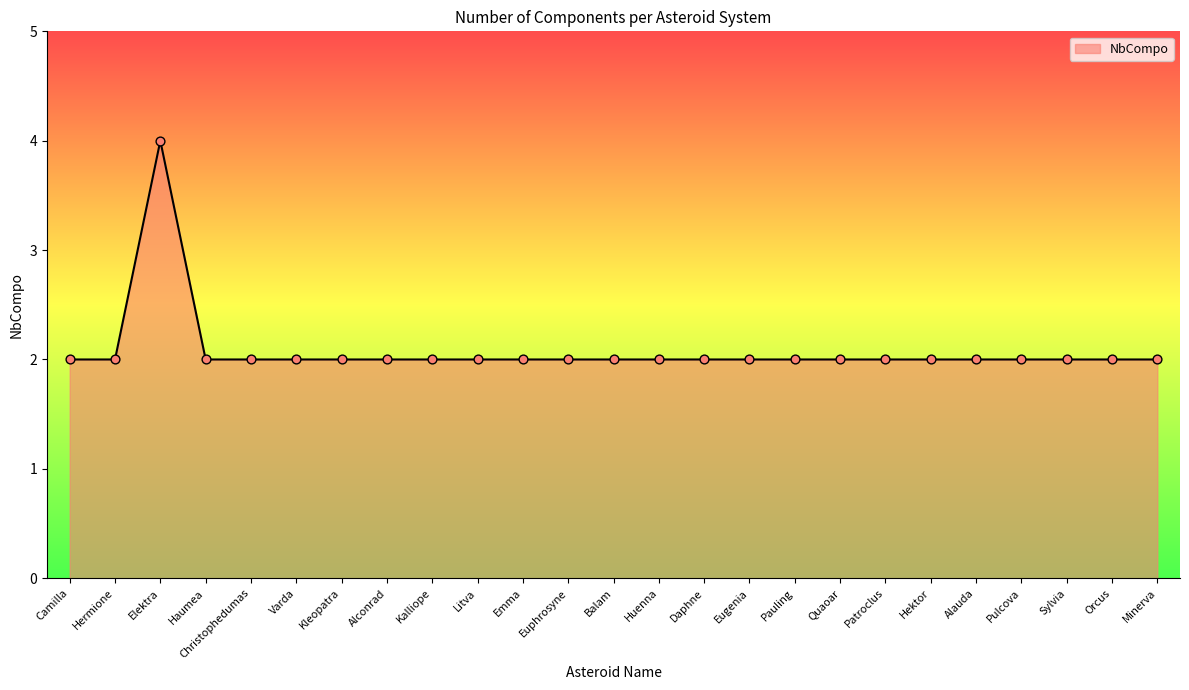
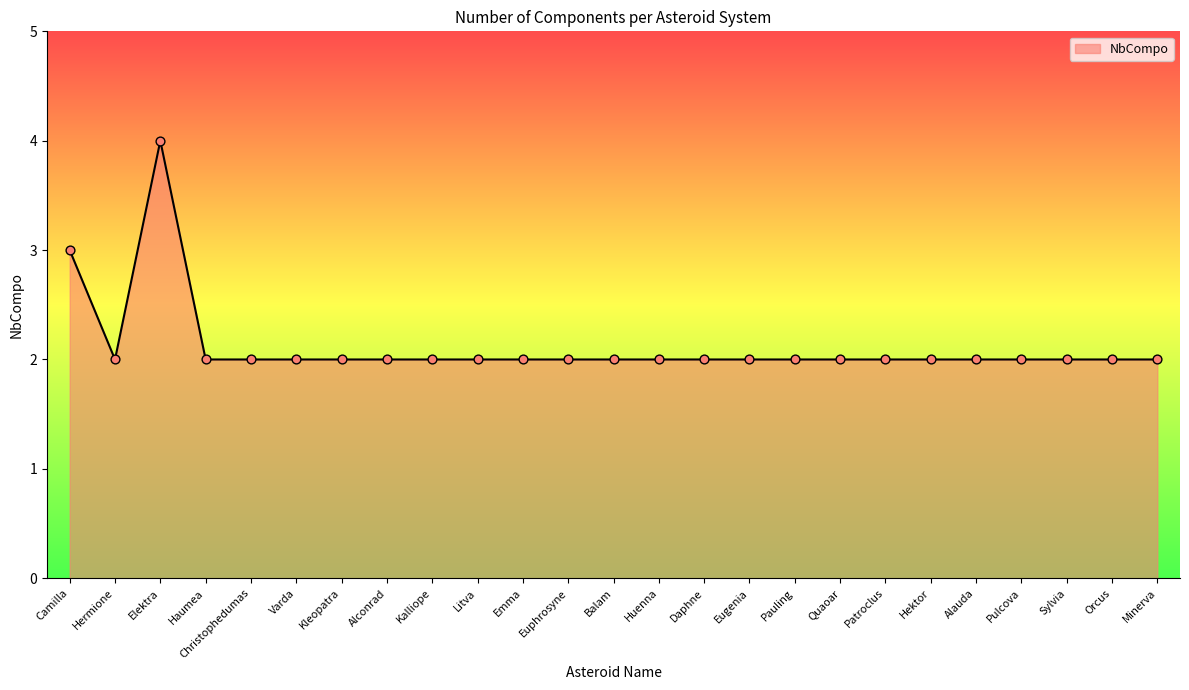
  {
-   "Camilla": 2,
+   "Camilla": 3,
    "Hermione": 2,
    "Elektra": 4,
    "Haumea": 2,
    "Christophedumas": 2,
    "Varda": 2,
    "Kleopatra": 2,
    "Alconrad": 2,
    "Kalliope": 2,
    "Litva": 2,
    "Emma": 2,
    "Euphrosyne": 2,
    "Balam": 2,
    "Huenna": 2,
    "Daphne": 2,
    "Eugenia": 2,
    "Pauling": 2,
    "Quaoar": 2,
    "Patroclus": 2,
    "Hektor": 2,
    "Alauda": 2,
    "Pulcova": 2,
    "Sylvia": 2,
    "Orcus": 2,
    "Minerva": 2
  }
